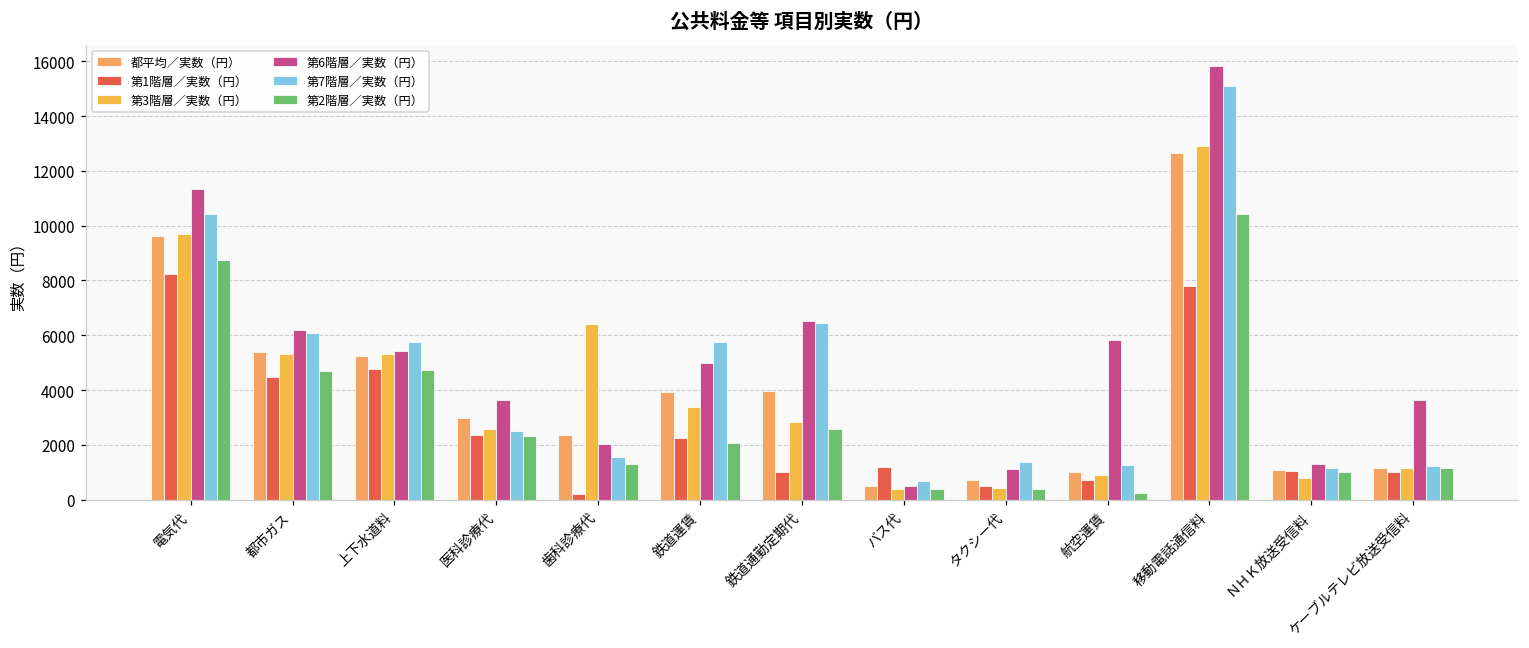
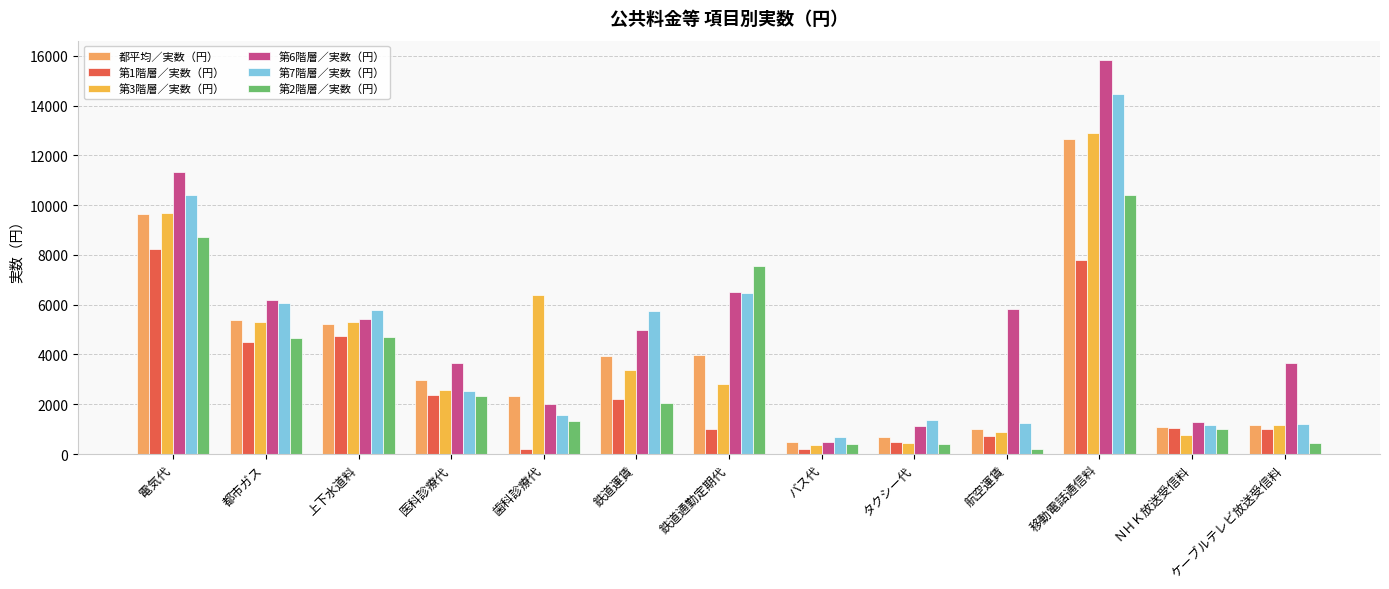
  {
    "第1階層／実数（円）": {
      "電気代": 8200,
      "都市ガス": 4500,
      "上下水道料": 4800,
      "医科診療代": 2400,
      "歯科診療代": 200,
      "鉄道運賃": 2200,
      "鉄道通勤定期代": 1000,
-     "バス代": 1200,
+     "バス代": 200,
      "タクシー代": 500,
      "航空運賃": 700,
      "移動電話通信料": 7800,
      "ＮＨＫ放送受信料": 1000,
      "ケーブルテレビ放送受信料": 1000
    },
    "第6階層／実数（円）": {
      "電気代": 11300,
      "都市ガス": 6200,
      "上下水道料": 5400,
      "医科診療代": 3600,
      "歯科診療代": 2000,
      "鉄道運賃": 5000,
      "鉄道通勤定期代": 6500,
      "バス代": 500,
      "タクシー代": 1100,
      "航空運賃": 5800,
      "移動電話通信料": 15800,
      "ＮＨＫ放送受信料": 1300,
      "ケーブルテレビ放送受信料": 3600
    },
    "第7階層／実数（円）": {
      "電気代": 10400,
      "都市ガス": 6100,
      "上下水道料": 5800,
      "医科診療代": 2500,
      "歯科診療代": 1600,
      "鉄道運賃": 5800,
      "鉄道通勤定期代": 6500,
      "バス代": 700,
      "タクシー代": 1400,
      "航空運賃": 1300,
-     "移動電話通信料": 15100,
+     "移動電話通信料": 14500,
      "ＮＨＫ放送受信料": 1200,
      "ケーブルテレビ放送受信料": 1200
    },
    "第2階層／実数（円）": {
      "電気代": 8700,
      "都市ガス": 4700,
      "上下水道料": 4700,
      "医科診療代": 2300,
      "歯科診療代": 1300,
      "鉄道運賃": 2100,
-     "鉄道通勤定期代": 2600,
+     "鉄道通勤定期代": 7500,
      "バス代": 400,
      "タクシー代": 400,
      "航空運賃": 200,
      "移動電話通信料": 10400,
      "ＮＨＫ放送受信料": 1000,
-     "ケーブルテレビ放送受信料": 1100
+     "ケーブルテレビ放送受信料": 500
    }
  }
